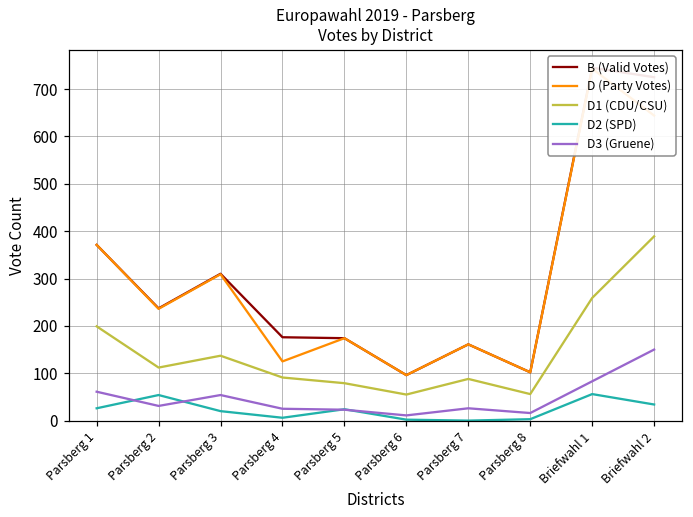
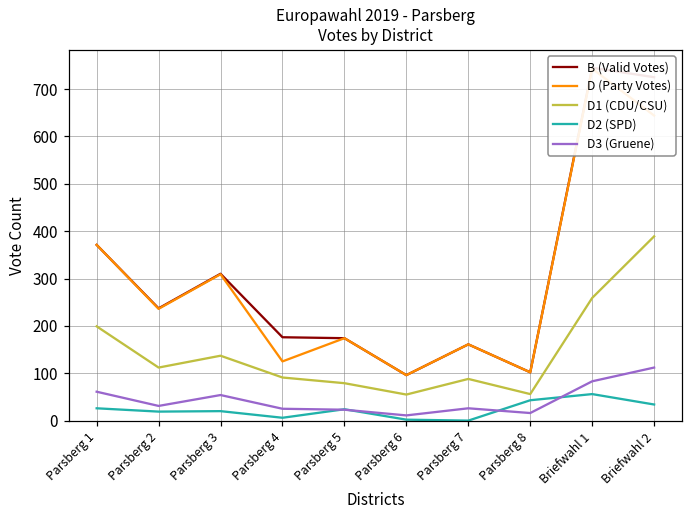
  {
    "B (Valid Votes)": {
      "Parsberg 4": 180
    },
    "D (Party Votes)": {
      "Parsberg 4": 130
    },
    "D1 (CDU/CSU)": {
      "Parsberg 1": 200,
      "Parsberg 2": 110,
      "Parsberg 3": 140,
      "Parsberg 4": 90,
      "Parsberg 5": 80,
      "Parsberg 6": 60,
      "Parsberg 7": 90,
      "Parsberg 8": 60,
      "Briefwahl 1": 260,
      "Briefwahl 2": 390
    },
    "D2 (SPD)": {
      "Parsberg 1": 30,
-     "Parsberg 2": 50,
+     "Parsberg 2": 20,
      "Parsberg 3": 20,
      "Parsberg 4": 10,
      "Parsberg 6": 0,
      "Parsberg 7": 0,
-     "Parsberg 8": 0,
+     "Parsberg 8": 40,
      "Briefwahl 1": 60,
      "Briefwahl 2": 30
    },
    "D3 (Gruene)": {
      "Parsberg 1": 60,
      "Parsberg 2": 30,
      "Parsberg 3": 50,
      "Parsberg 4": 30,
      "Parsberg 6": 10,
      "Parsberg 7": 30,
      "Parsberg 8": 20,
      "Briefwahl 1": 80,
-     "Briefwahl 2": 150
+     "Briefwahl 2": 110
    }
  }
